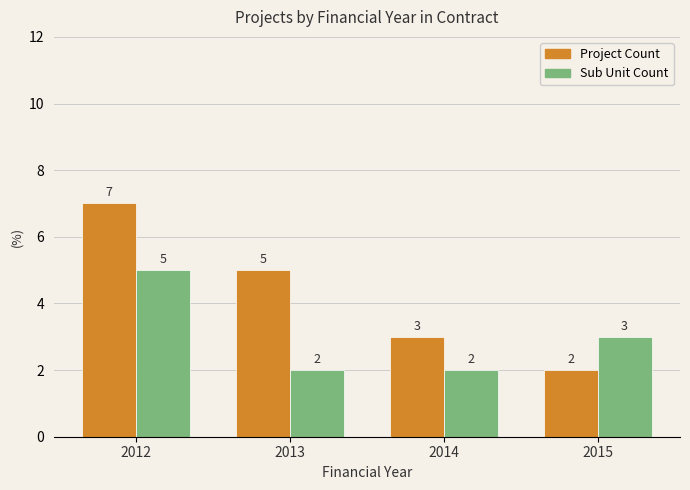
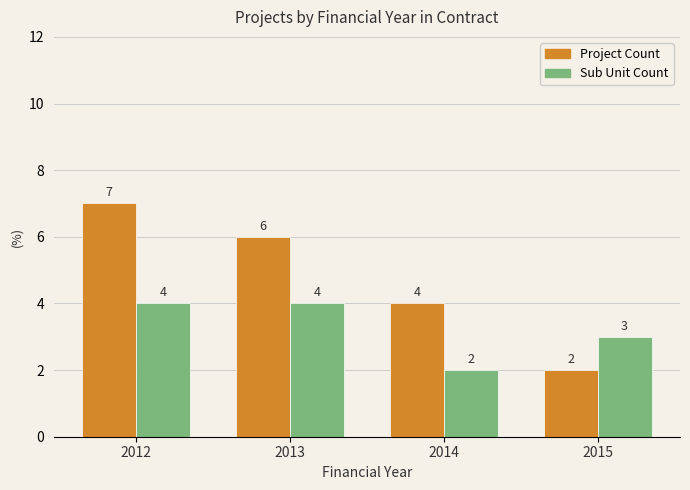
  {
    "Project Count": {
      "2012": 7,
-     "2013": 5,
-     "2014": 3,
+     "2013": 6,
+     "2014": 4,
      "2015": 2
    },
    "Sub Unit Count": {
-     "2012": 5,
-     "2013": 2,
+     "2012": 4,
+     "2013": 4,
      "2014": 2,
      "2015": 3
    }
  }
